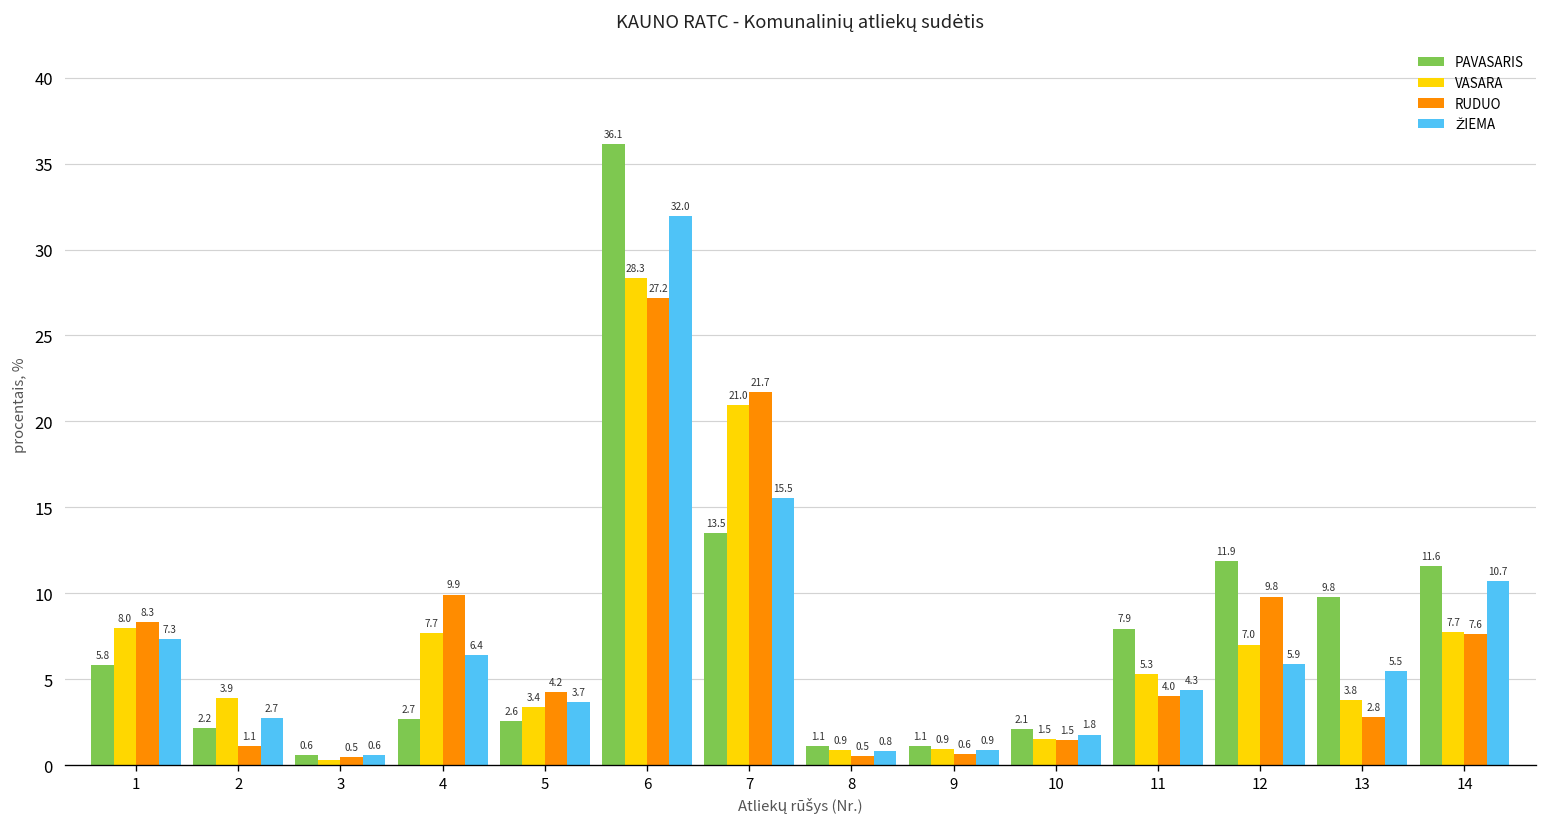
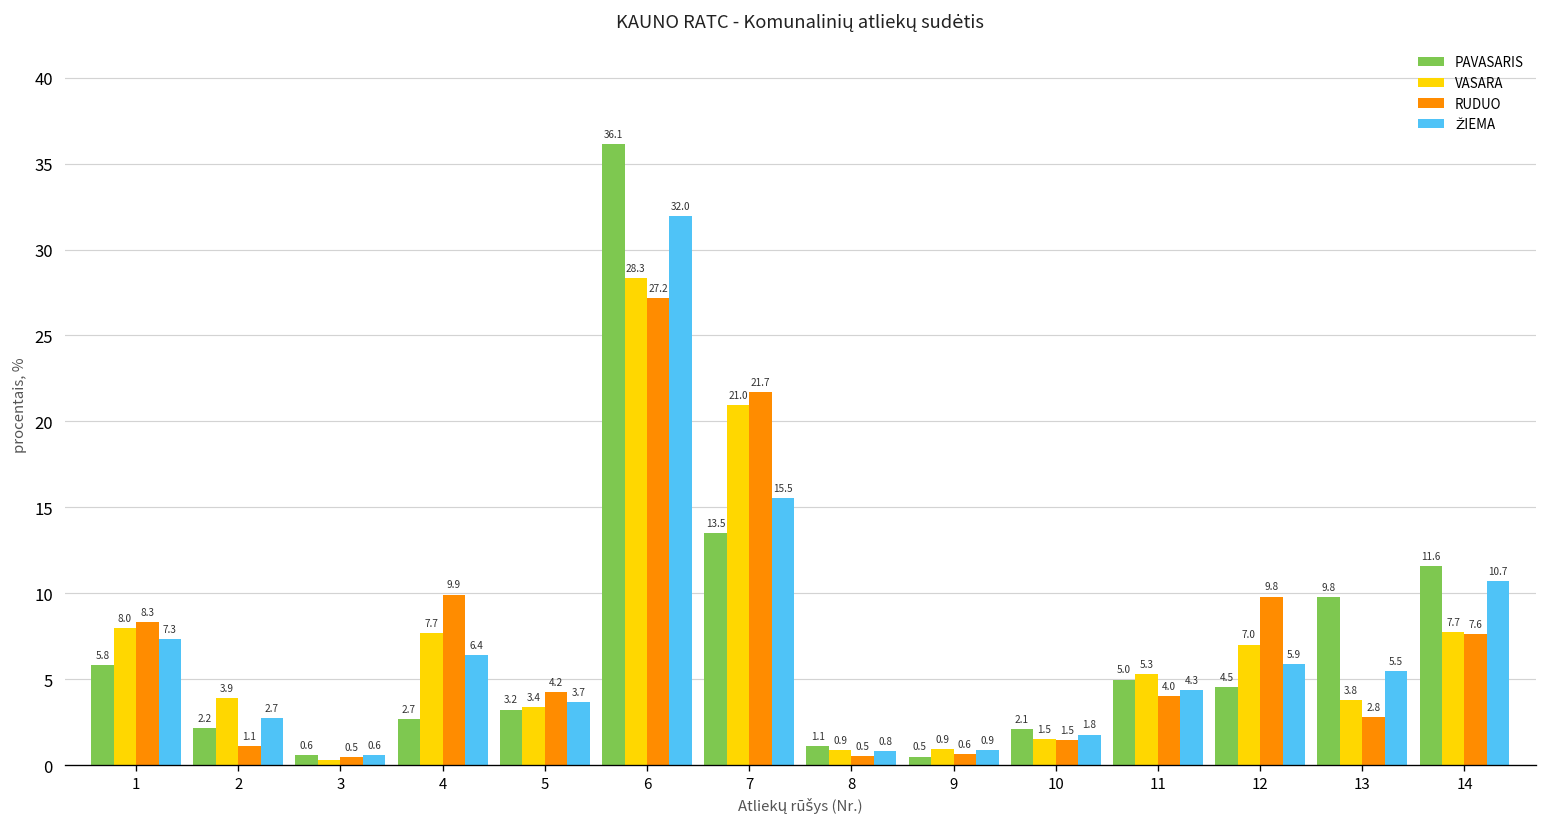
  {
    "PAVASARIS": {
      "1": 5.8,
      "2": 2.2,
      "3": 0.6,
      "4": 2.7,
-     "5": 2.6,
+     "5": 3.2,
      "6": 36.1,
      "7": 13.5,
      "8": 1.1,
-     "9": 1.1,
+     "9": 0.5,
      "10": 2.1,
-     "11": 7.9,
-     "12": 11.9,
+     "11": 5.0,
+     "12": 4.5,
      "13": 9.8,
      "14": 11.6
    },
    "VASARA": {
      "1": 8.0,
      "2": 3.9,
      "4": 7.7,
      "5": 3.4,
      "6": 28.3,
      "7": 21.0,
      "8": 0.9,
      "9": 0.9,
      "10": 1.5,
      "11": 5.3,
      "12": 7.0,
      "13": 3.8,
      "14": 7.7
    },
    "RUDUO": {
      "1": 8.3,
      "2": 1.1,
      "3": 0.5,
      "4": 9.9,
      "5": 4.2,
      "6": 27.2,
      "7": 21.7,
      "8": 0.5,
      "9": 0.6,
      "10": 1.5,
      "11": 4.0,
      "12": 9.8,
      "13": 2.8,
      "14": 7.6
    },
    "ŽIEMA": {
      "1": 7.3,
      "2": 2.7,
      "3": 0.6,
      "4": 6.4,
      "5": 3.7,
      "6": 32.0,
      "7": 15.5,
      "8": 0.8,
      "9": 0.9,
      "10": 1.8,
      "11": 4.3,
      "12": 5.9,
      "13": 5.5,
      "14": 10.7
    }
  }
